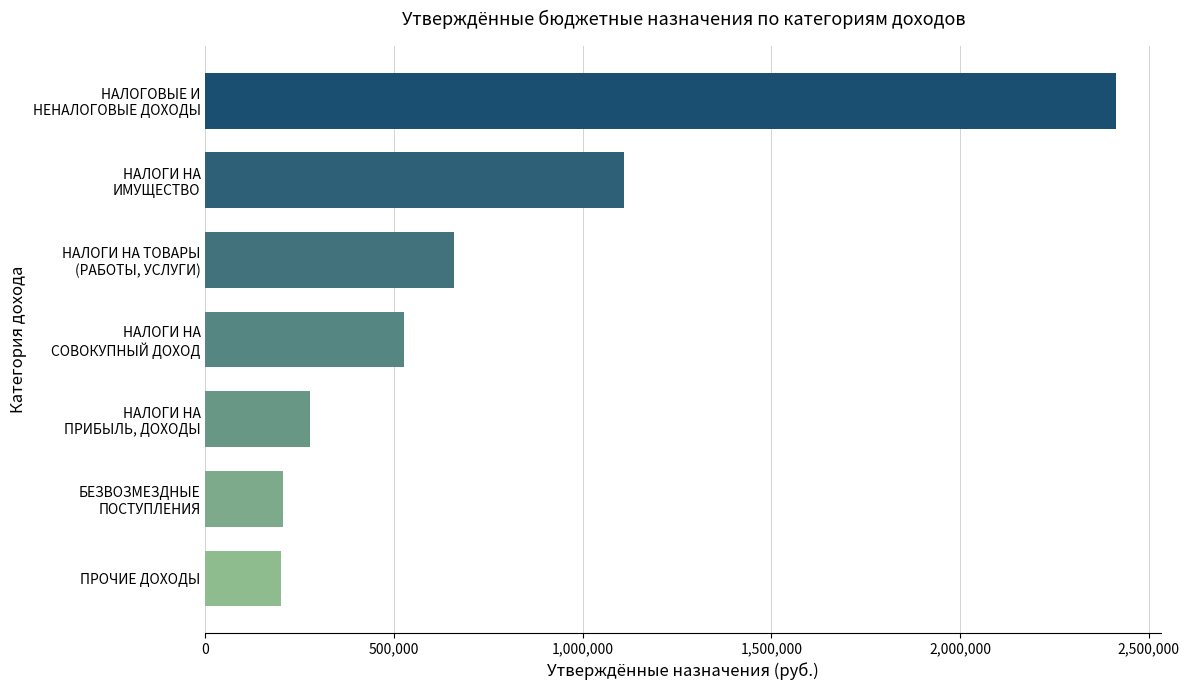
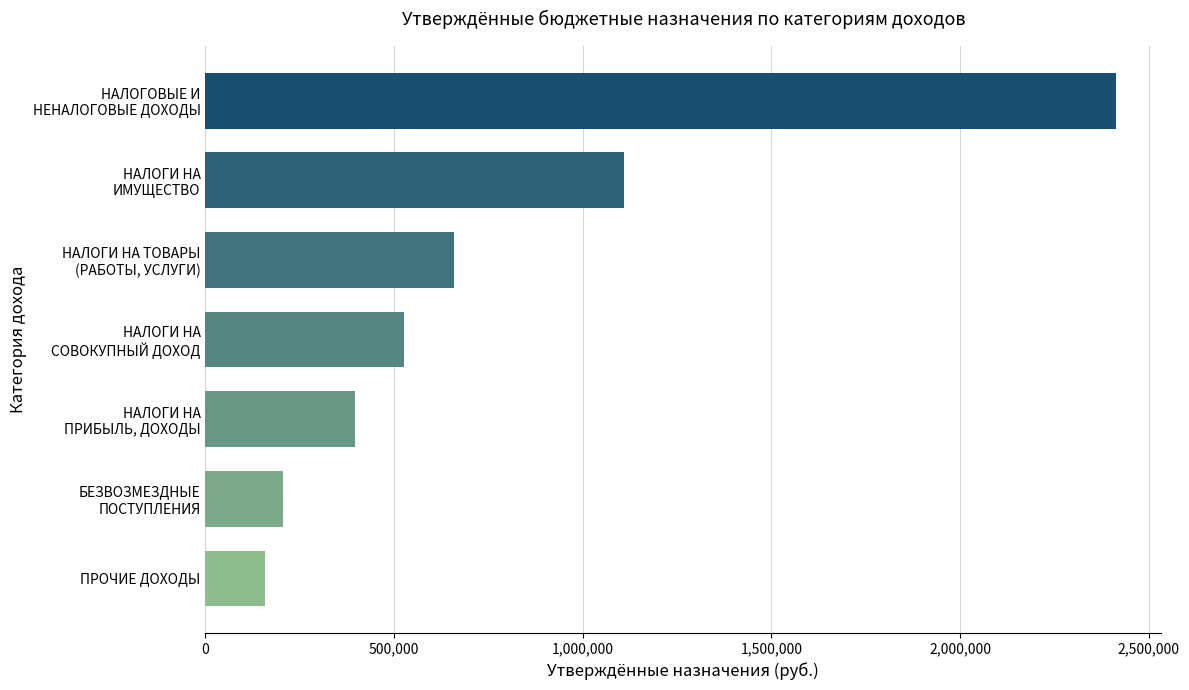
  {
    "НАЛОГОВЫЕ И НЕНАЛОГОВЫЕ ДОХОДЫ": "2,410,000",
    "НАЛОГИ НА ИМУЩЕСТВО": "1,110,000",
    "НАЛОГИ НА ТОВАРЫ (РАБОТЫ, УСЛУГИ)": "660,000",
    "НАЛОГИ НА СОВОКУПНЫЙ ДОХОД": "530,000",
-   "НАЛОГИ НА ПРИБЫЛЬ, ДОХОДЫ": "280,000",
+   "НАЛОГИ НА ПРИБЫЛЬ, ДОХОДЫ": "400,000",
    "БЕЗВОЗМЕЗДНЫЕ ПОСТУПЛЕНИЯ": "200,000",
-   "ПРОЧИЕ ДОХОДЫ": "200,000"
+   "ПРОЧИЕ ДОХОДЫ": "160,000"
  }
